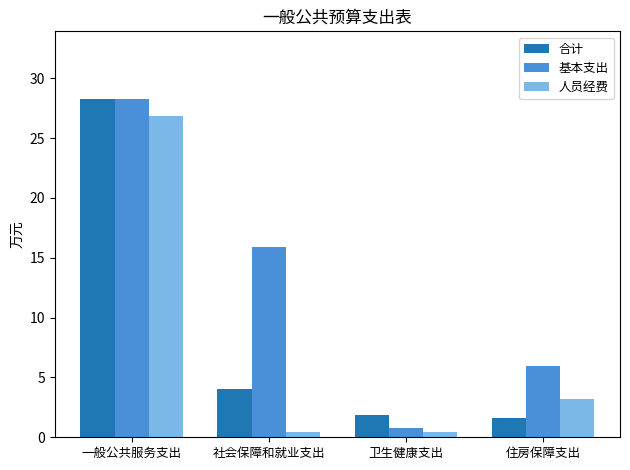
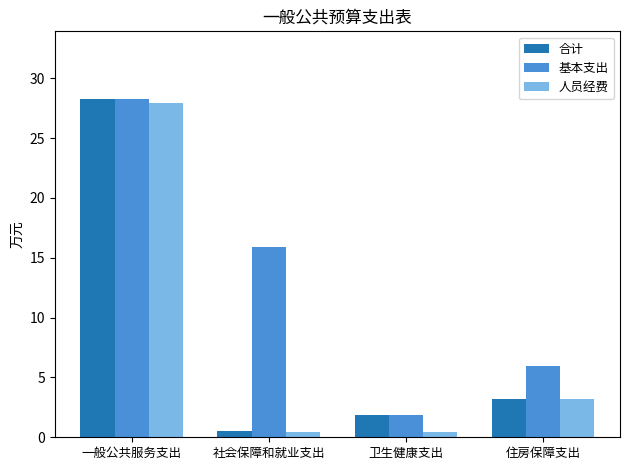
  {
    "合计": {
      "一般公共服务支出": 28.3,
-     "社会保障和就业支出": 4.0,
+     "社会保障和就业支出": 0.5,
      "卫生健康支出": 1.8,
-     "住房保障支出": 1.6
+     "住房保障支出": 3.2
    },
    "基本支出": {
      "一般公共服务支出": 28.3,
      "社会保障和就业支出": 15.9,
-     "卫生健康支出": 0.8,
+     "卫生健康支出": 1.8,
      "住房保障支出": 6.0
    },
    "人员经费": {
-     "一般公共服务支出": 26.8,
+     "一般公共服务支出": 27.9,
      "社会保障和就业支出": 0.4,
      "卫生健康支出": 0.4,
      "住房保障支出": 3.2
    }
  }
